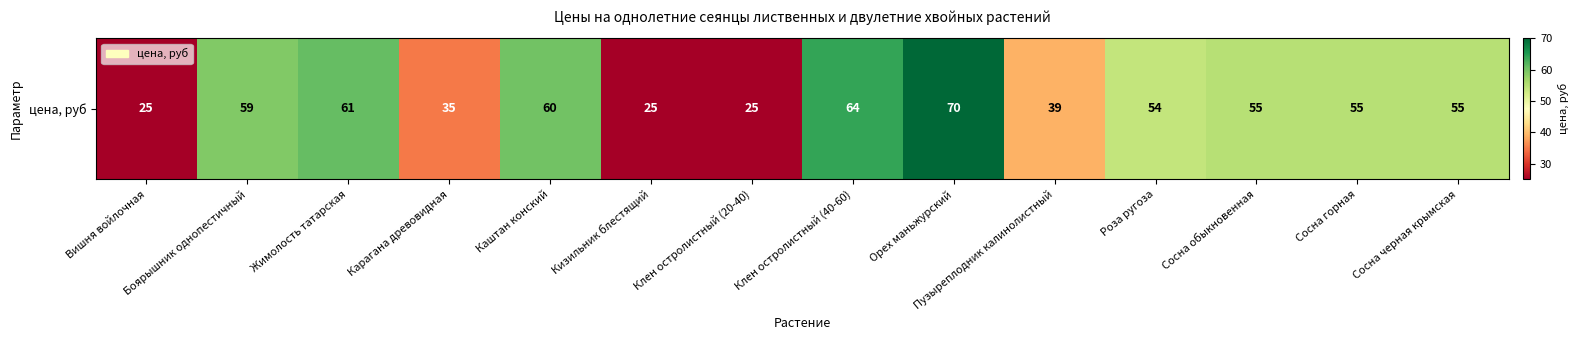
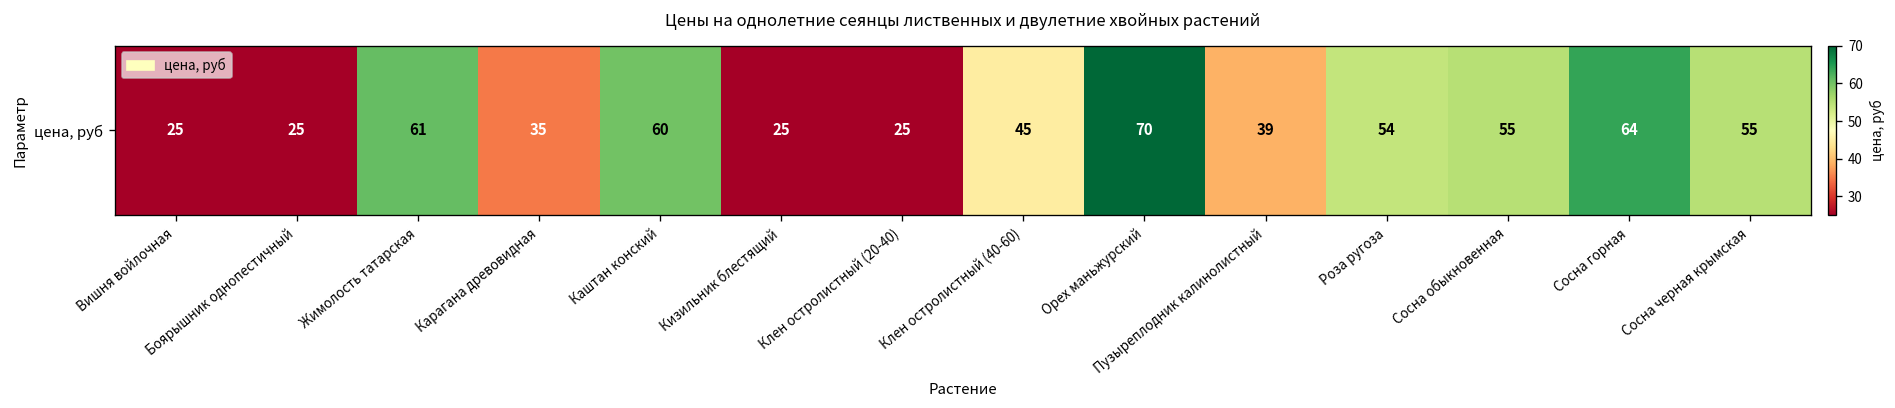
  {
    "цена, руб": {
      "Вишня войлочная": 25,
-     "Боярышник однопестичный": 59,
+     "Боярышник однопестичный": 25,
      "Жимолость татарская": 61,
      "Карагана древовидная": 35,
      "Каштан конский": 60,
      "Кизильник блестящий": 25,
      "Клен остролистный (20-40)": 25,
-     "Клен остролистный (40-60)": 64,
+     "Клен остролистный (40-60)": 45,
      "Орех маньжурский": 70,
      "Пузыреплодник калинолистный": 39,
      "Роза ругоза": 54,
      "Сосна обыкновенная": 55,
-     "Сосна горная": 55,
+     "Сосна горная": 64,
      "Сосна черная крымская": 55
    }
  }
